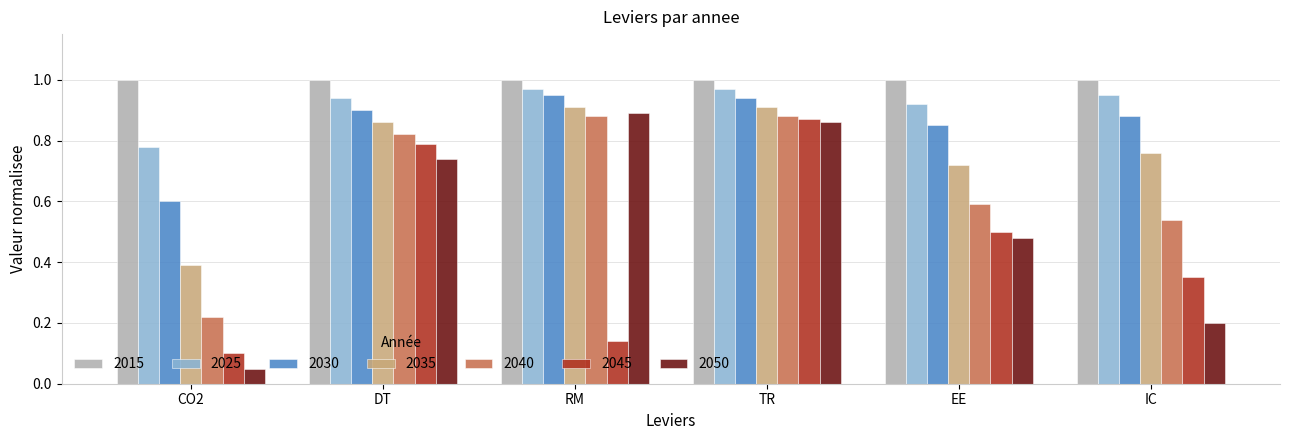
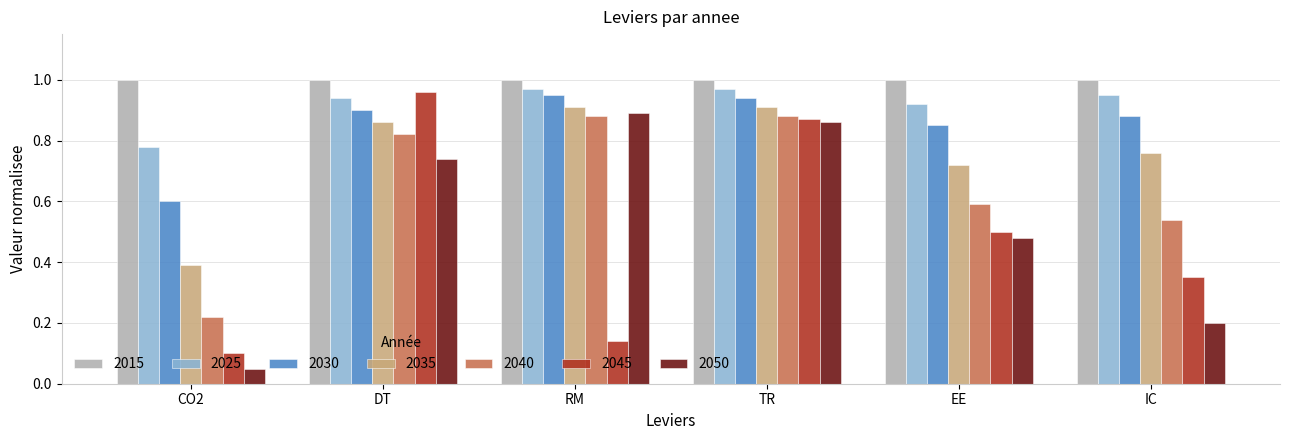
  {
    "2030": {
      "CO2": 0.60,
      "DT": 0.90,
      "RM": 0.95,
      "TR": 0.94,
      "EE": 0.85,
      "IC": 0.88
    },
    "2040": {
      "CO2": 0.22,
      "DT": 0.82,
      "RM": 0.88,
      "TR": 0.88,
      "EE": 0.59,
      "IC": 0.54
    },
    "2045": {
      "CO2": 0.10,
-     "DT": 0.79,
+     "DT": 0.96,
      "RM": 0.14,
      "TR": 0.87,
      "EE": 0.50,
      "IC": 0.35
    },
    "2050": {
      "CO2": 0.05,
      "DT": 0.74,
      "RM": 0.89,
      "TR": 0.86,
      "EE": 0.48,
      "IC": 0.20
    }
  }
